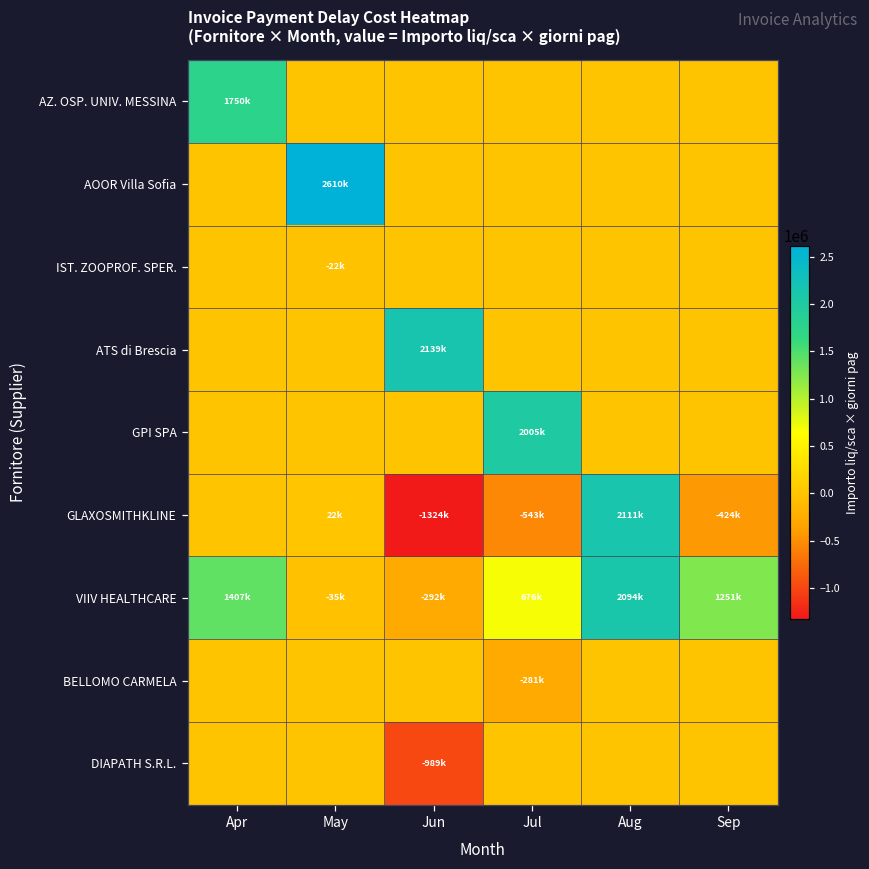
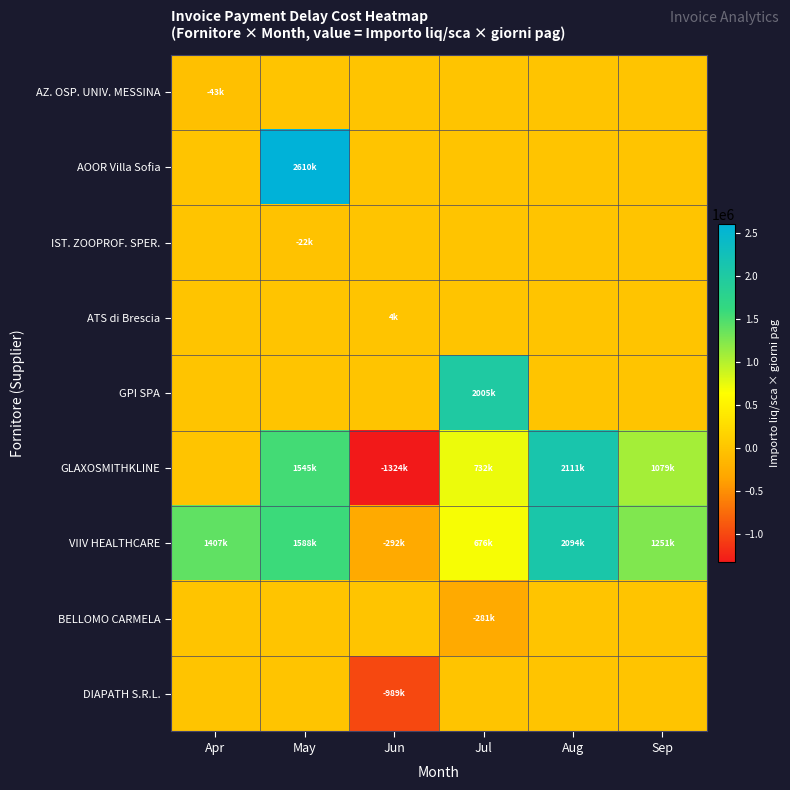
  {
    "AZ. OSP. UNIV. MESSINA": {
-     "Apr": "1750k"
+     "Apr": "-43k"
    },
    "ATS di Brescia": {
-     "Jun": "2139k"
+     "Jun": "4k"
    },
    "GLAXOSMITHKLINE": {
-     "May": "22k",
-     "Jul": "-543k",
-     "Sep": "-424k"
+     "May": "1545k",
+     "Jul": "732k",
+     "Sep": "1079k"
    },
    "VIIV HEALTHCARE": {
-     "May": "-35k"
+     "May": "1588k"
    }
  }
